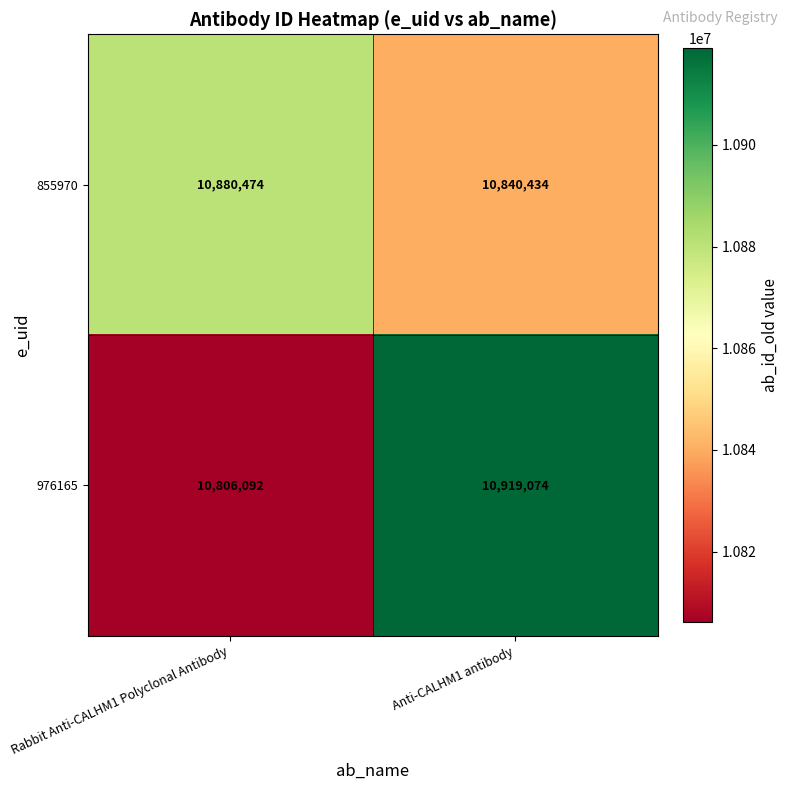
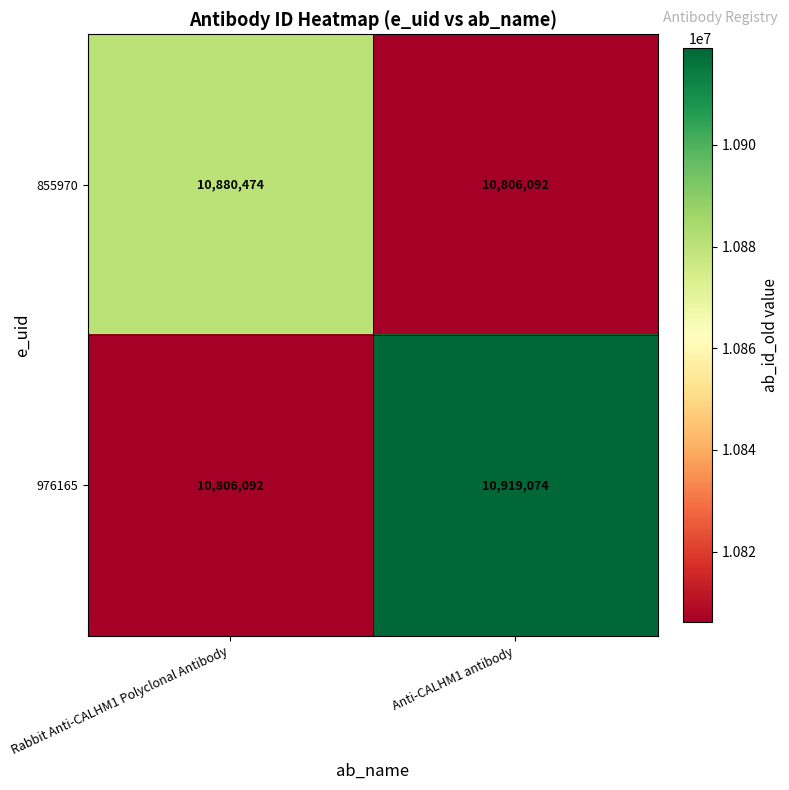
  {
    "855970": {
      "Rabbit Anti-CALHM1 Polyclonal Antibody": "10,880,474",
-     "Anti-CALHM1 antibody": "10,840,434"
+     "Anti-CALHM1 antibody": "10,806,092"
    },
    "976165": {
      "Rabbit Anti-CALHM1 Polyclonal Antibody": "10,806,092",
      "Anti-CALHM1 antibody": "10,919,074"
    }
  }
